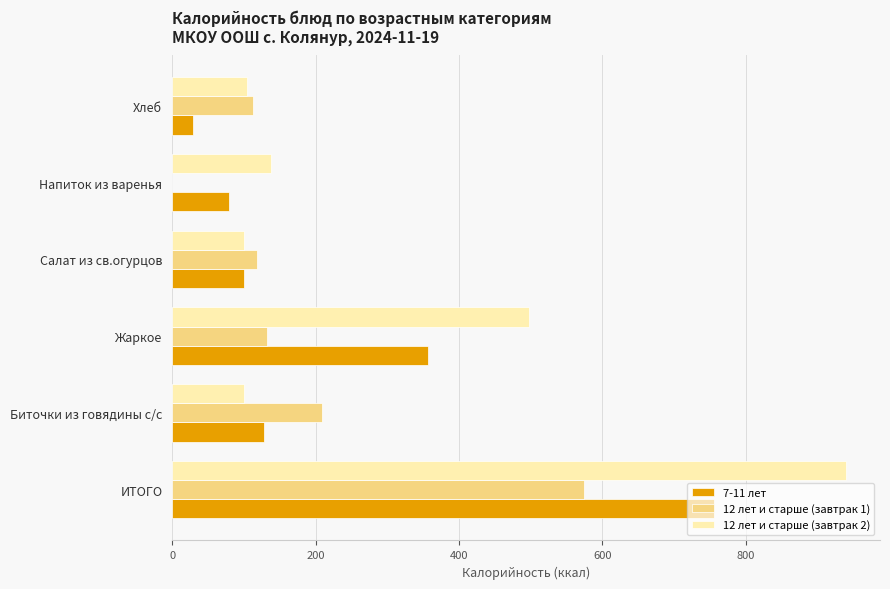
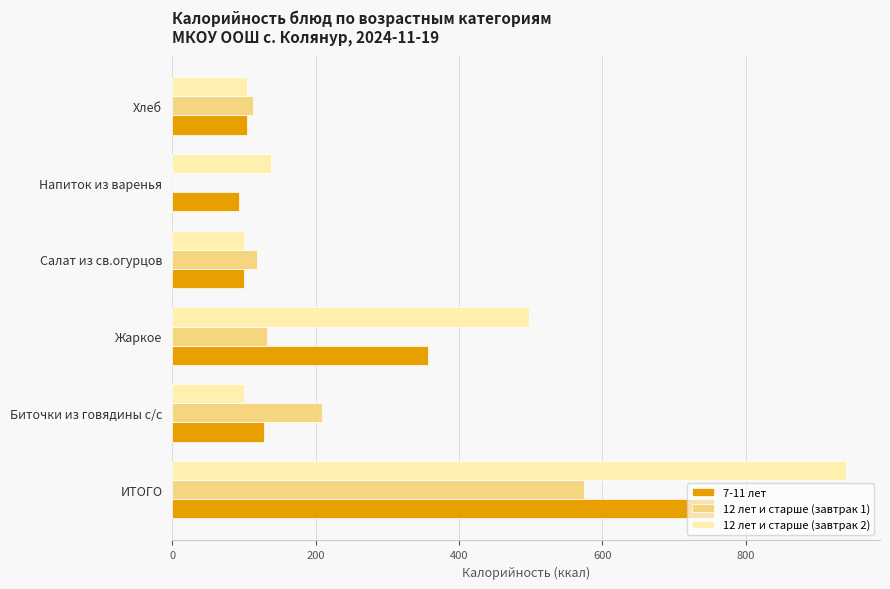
  {
    "7-11 лет": {
-     "Хлеб": 30,
-     "Напиток из варенья": 80,
+     "Хлеб": 110,
+     "Напиток из варенья": 90,
      "Салат из св.огурцов": 100,
      "Жаркое": 360,
      "Биточки из говядины с/с": 130
    }
  }
